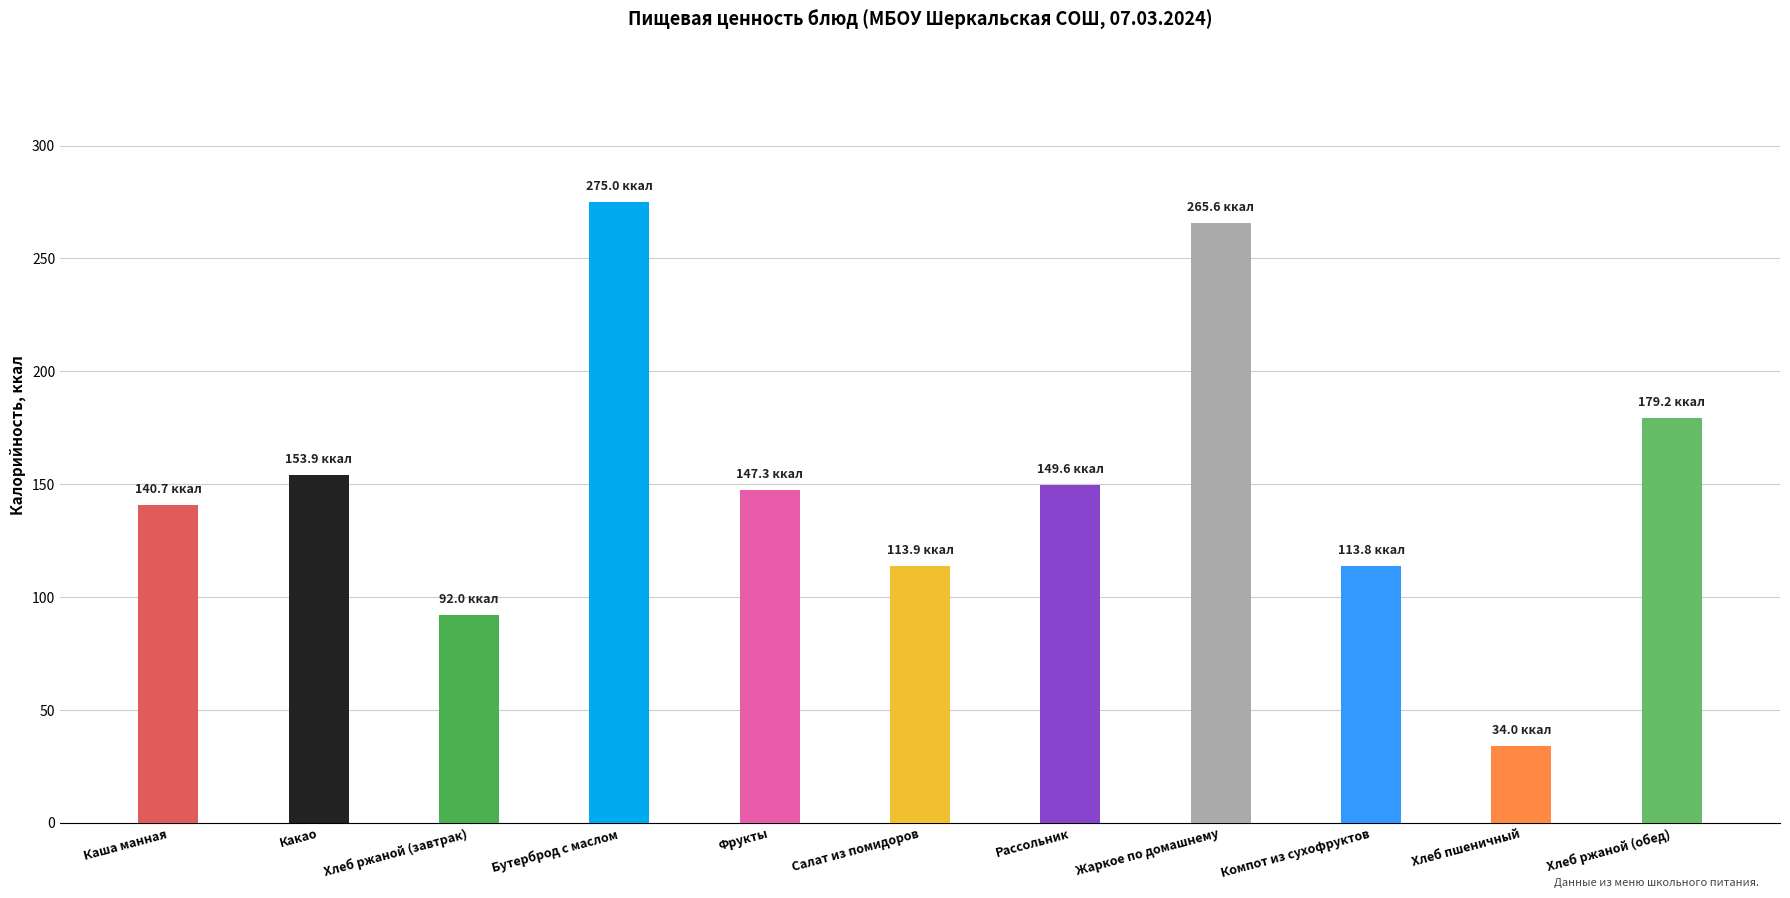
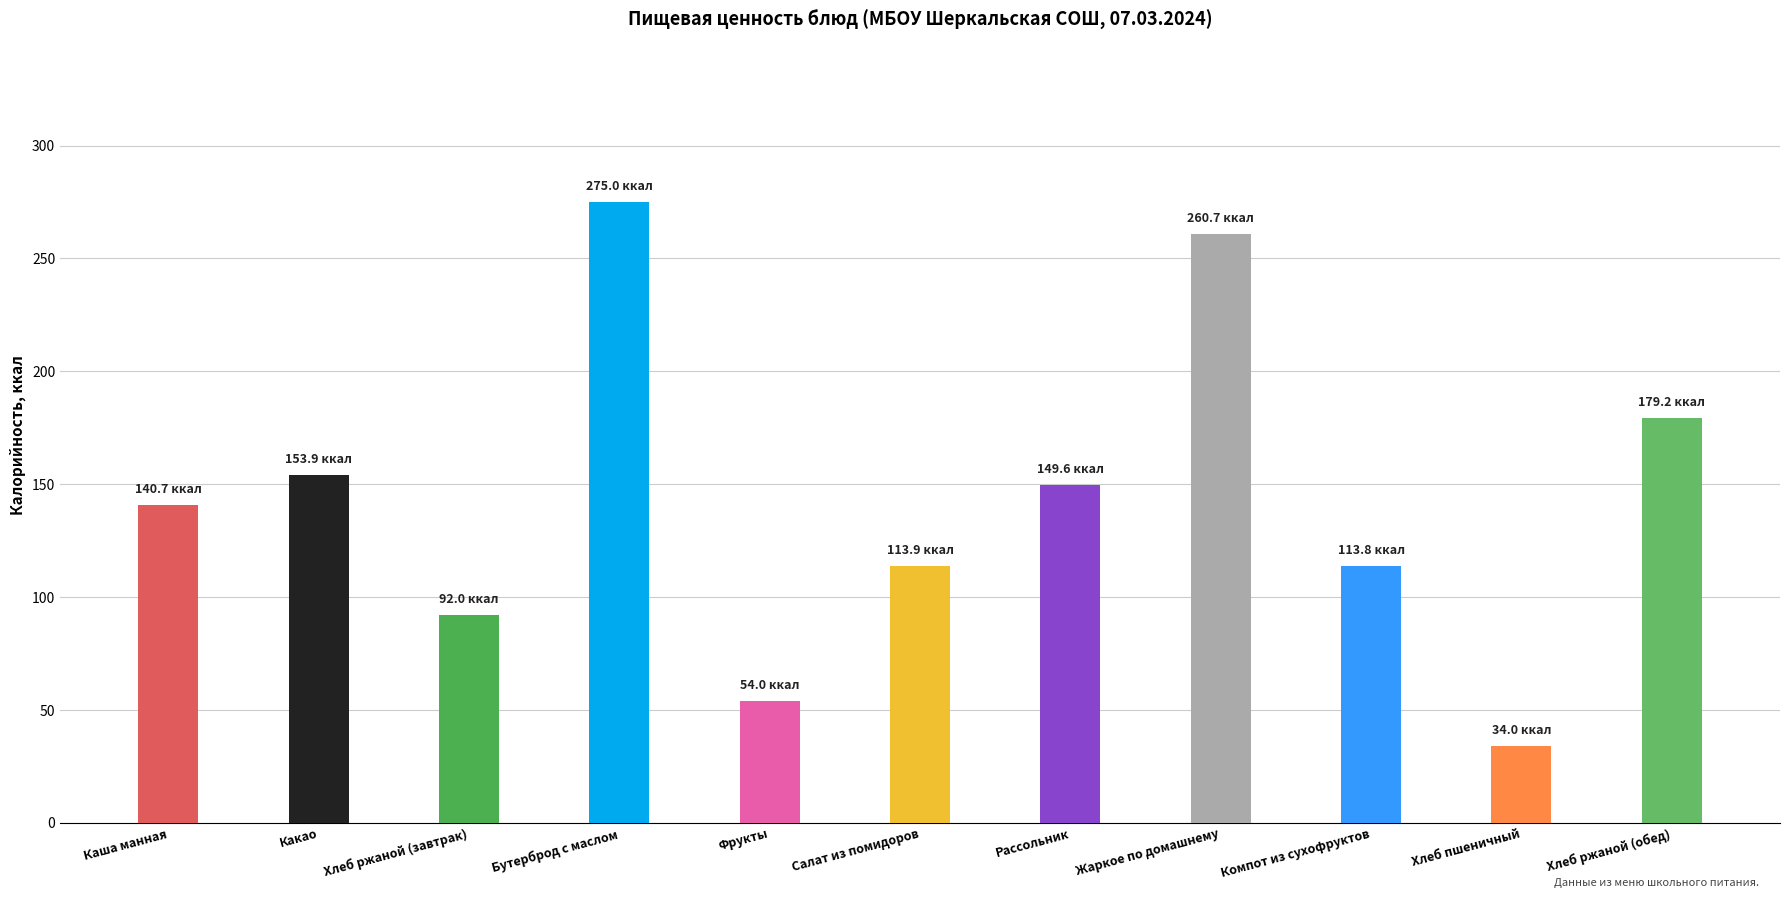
  {
    "Каша манная": 140.7,
    "Какао": 153.9,
    "Хлеб ржаной (завтрак)": 92.0,
    "Бутерброд с маслом": 275.0,
-   "Фрукты": 147.3,
+   "Фрукты": 54.0,
    "Салат из помидоров": 113.9,
    "Рассольник": 149.6,
-   "Жаркое по домашнему": 265.6,
+   "Жаркое по домашнему": 260.7,
    "Компот из сухофруктов": 113.8,
    "Хлеб пшеничный": 34.0,
    "Хлеб ржаной (обед)": 179.2
  }
